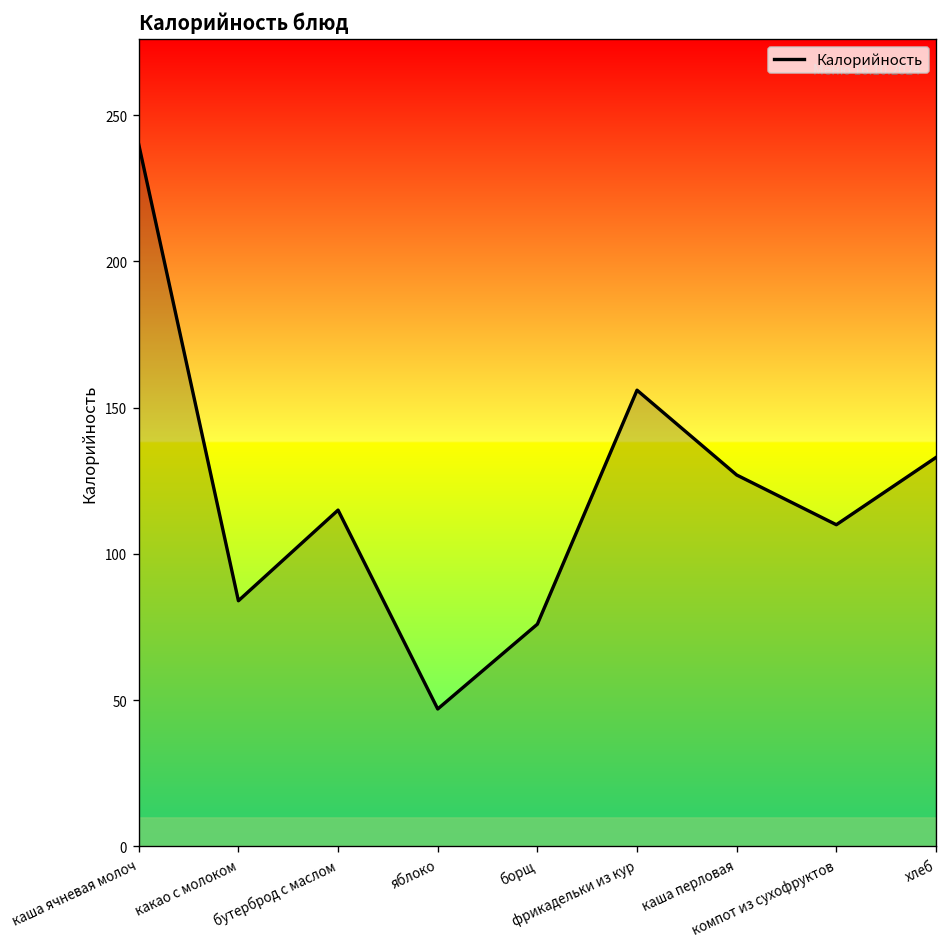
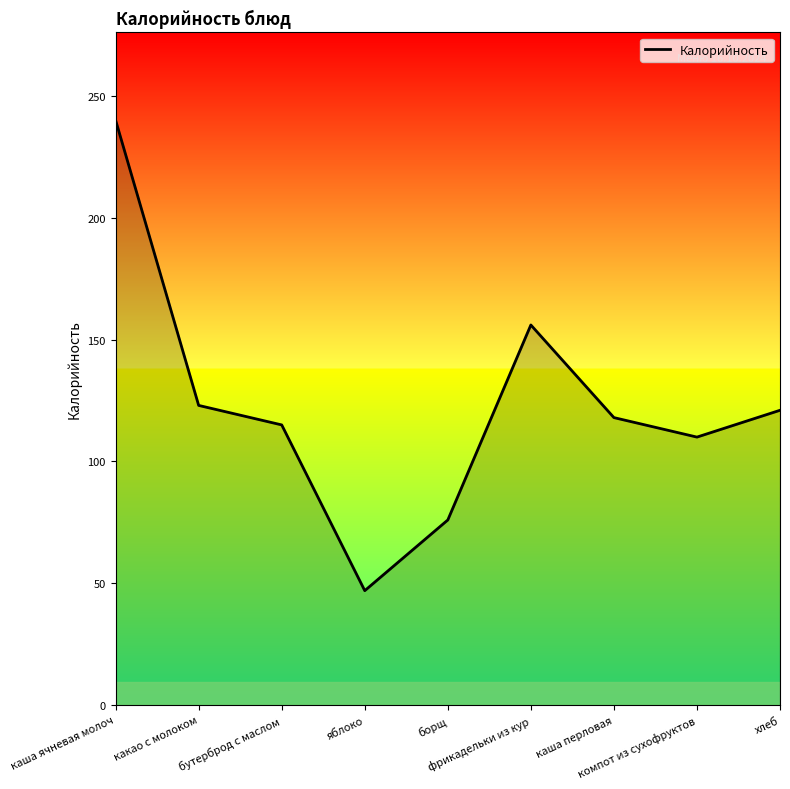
  {
    "каша ячневая молоч": 240,
-   "какао с молоком": 84,
+   "какао с молоком": 123,
    "бутерброд с маслом": 115,
    "яблоко": 47,
    "борщ": 76,
    "фрикадельки из кур": 156,
-   "каша перловая": 127,
+   "каша перловая": 118,
    "компот из сухофруктов": 110,
-   "хлеб": 133
+   "хлеб": 121
  }
